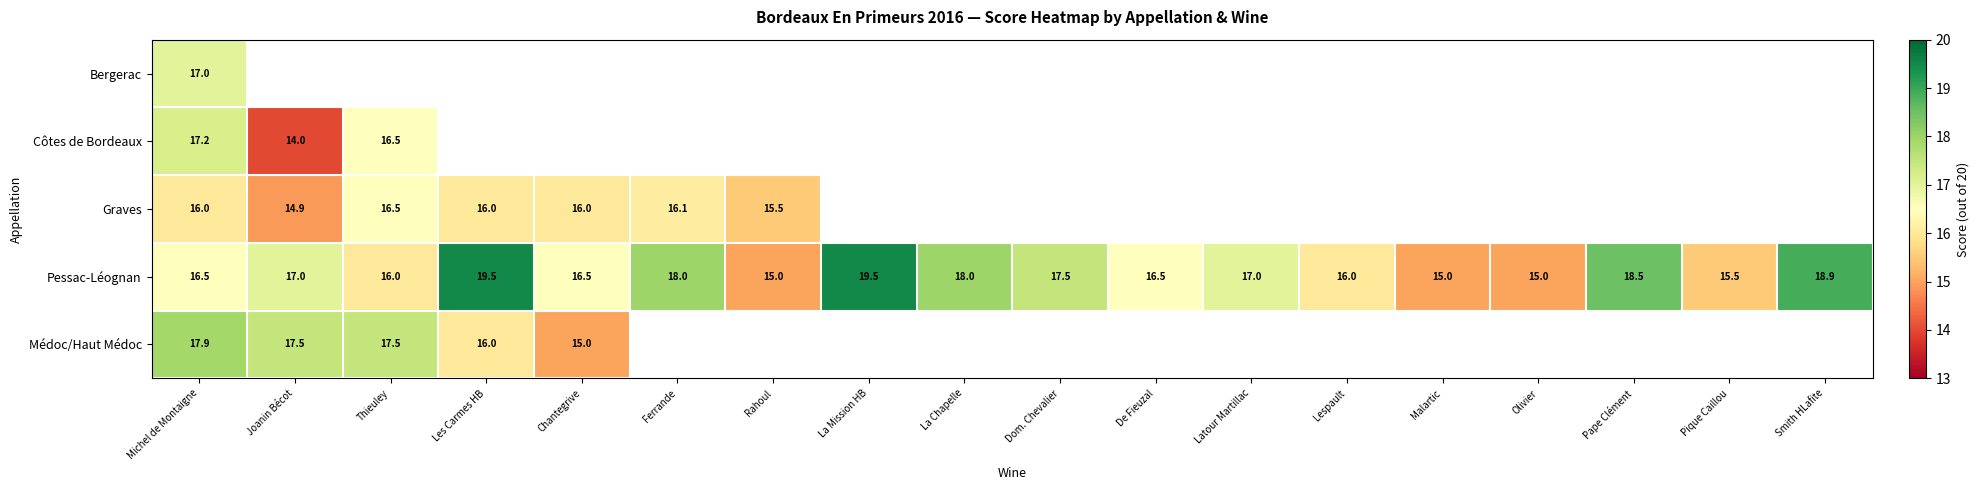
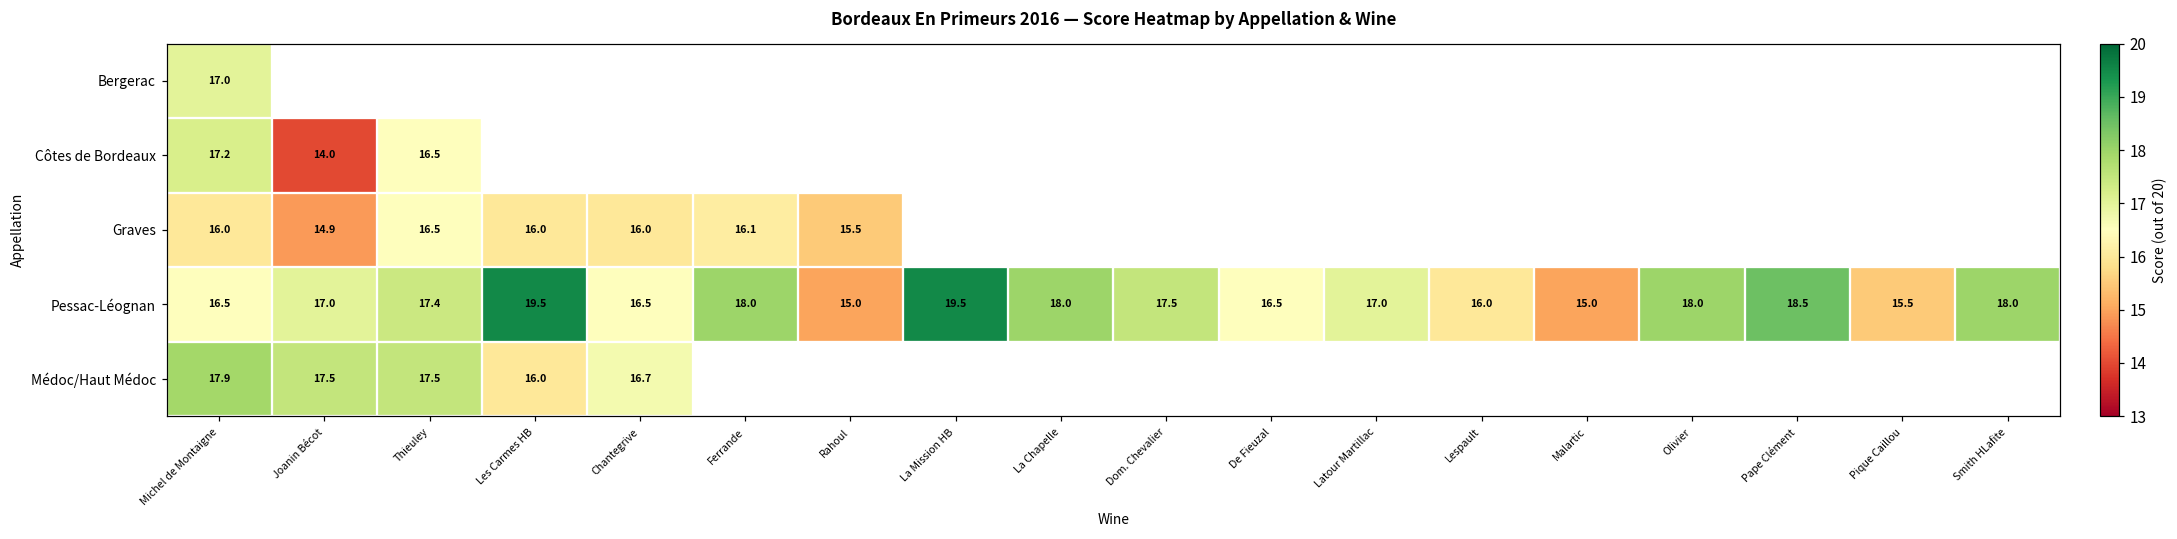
  {
    "Bergerac": {
      "Michel de Montaigne": 17.0
    },
    "Côtes de Bordeaux": {
      "Michel de Montaigne": 17.2,
      "Joanin Bécot": 14.0,
      "Thieuley": 16.5
    },
    "Graves": {
      "Michel de Montaigne": 16.0,
      "Joanin Bécot": 14.9,
      "Thieuley": 16.5,
      "Les Carmes HB": 16.0,
      "Chantegrive": 16.0,
      "Ferrande": 16.1,
      "Rahoul": 15.5
    },
    "Pessac-Léognan": {
      "Michel de Montaigne": 16.5,
      "Joanin Bécot": 17.0,
-     "Thieuley": 16.0,
+     "Thieuley": 17.4,
      "Les Carmes HB": 19.5,
      "Chantegrive": 16.5,
      "Ferrande": 18.0,
      "Rahoul": 15.0,
      "La Mission HB": 19.5,
      "La Chapelle": 18.0,
      "Dom. Chevalier": 17.5,
      "De Fieuzal": 16.5,
      "Latour Martillac": 17.0,
      "Lespault": 16.0,
      "Malartic": 15.0,
-     "Olivier": 15.0,
+     "Olivier": 18.0,
      "Pape Clément": 18.5,
      "Pique Caillou": 15.5,
-     "Smith HLafite": 18.9
+     "Smith HLafite": 18.0
    },
    "Médoc/Haut Médoc": {
      "Michel de Montaigne": 17.9,
      "Joanin Bécot": 17.5,
      "Thieuley": 17.5,
      "Les Carmes HB": 16.0,
-     "Chantegrive": 15.0
+     "Chantegrive": 16.7
    }
  }
